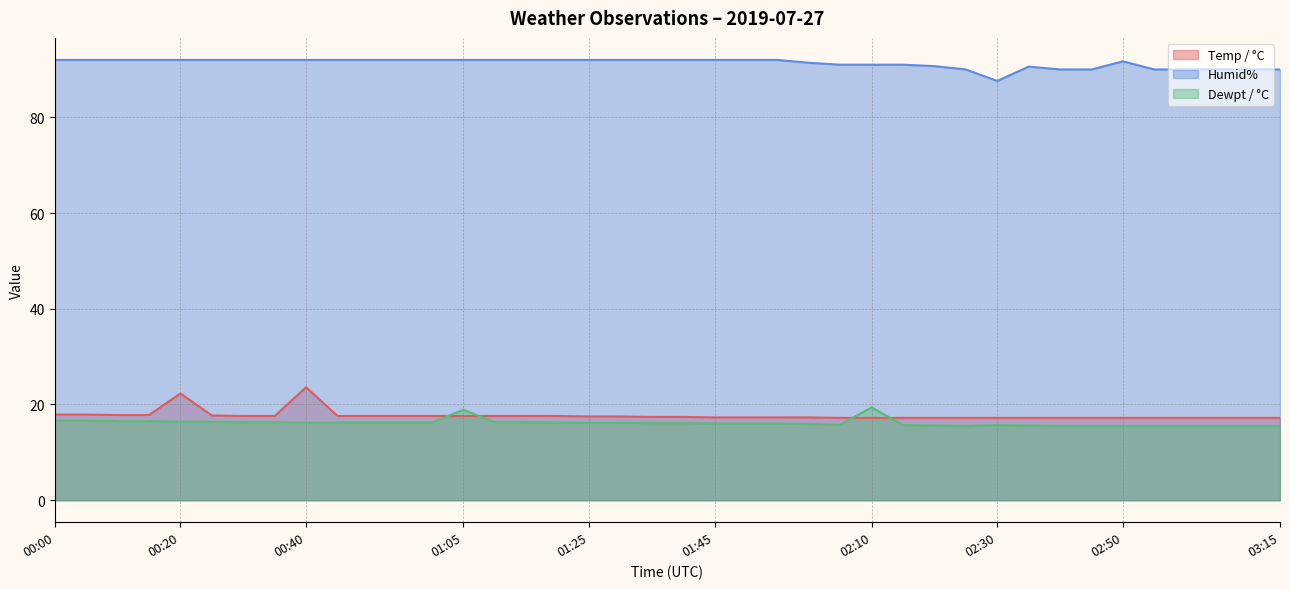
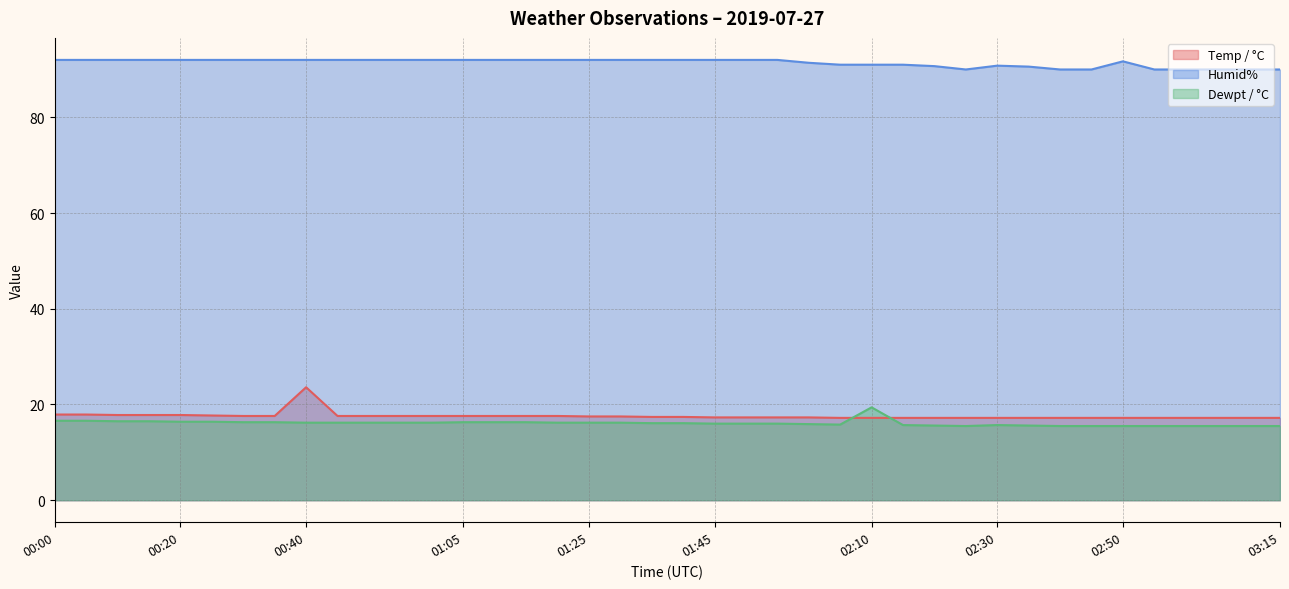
  {
    "Temp / °C": {
      "00:00": 18,
-     "00:20": 22,
+     "00:20": 18,
      "00:40": 24,
      "01:05": 18,
      "01:25": 18,
      "01:45": 17,
      "02:10": 17,
      "02:30": 17,
      "02:50": 17,
      "03:15": 17
    },
    "Humid%": {
      "00:00": 92,
      "00:20": 92,
      "00:40": 92,
      "01:05": 92,
      "01:25": 92,
      "01:45": 92,
      "02:10": 91,
-     "02:30": 88,
+     "02:30": 91,
      "02:50": 92,
      "03:15": 90
    },
    "Dewpt / °C": {
      "00:00": 17,
      "00:20": 16,
      "00:40": 16,
-     "01:05": 19,
+     "01:05": 16,
      "01:25": 16,
      "01:45": 16,
      "02:10": 19,
      "02:30": 16,
      "02:50": 16,
      "03:15": 16
    }
  }
